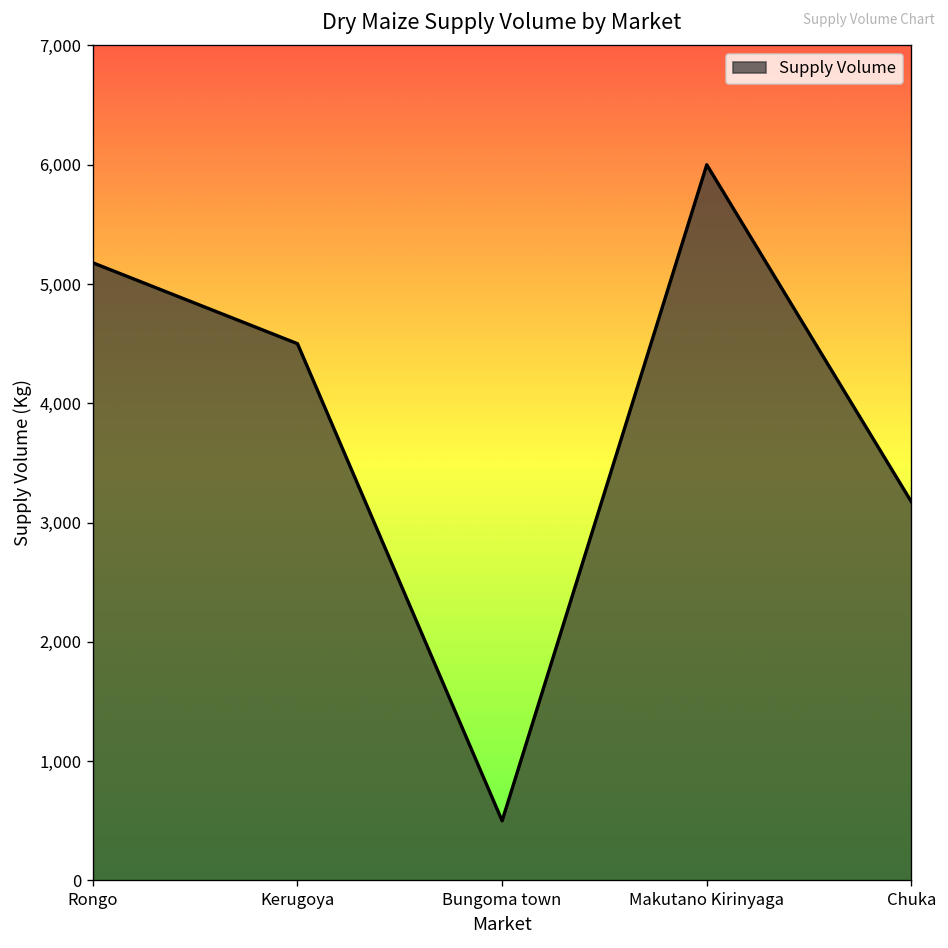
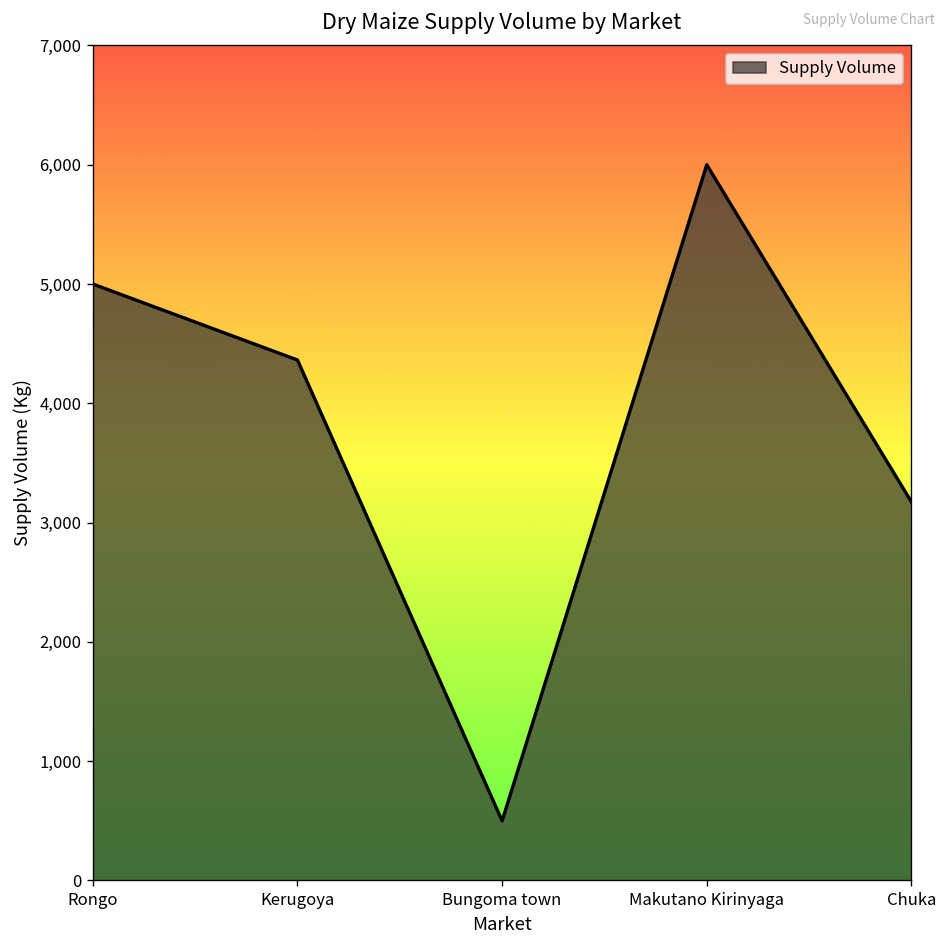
  {
-   "Rongo": "5,200",
-   "Kerugoya": "4,500",
+   "Rongo": "5,000",
+   "Kerugoya": "4,400",
    "Bungoma town": "500",
    "Makutano Kirinyaga": "6,000",
    "Chuka": "3,200"
  }
